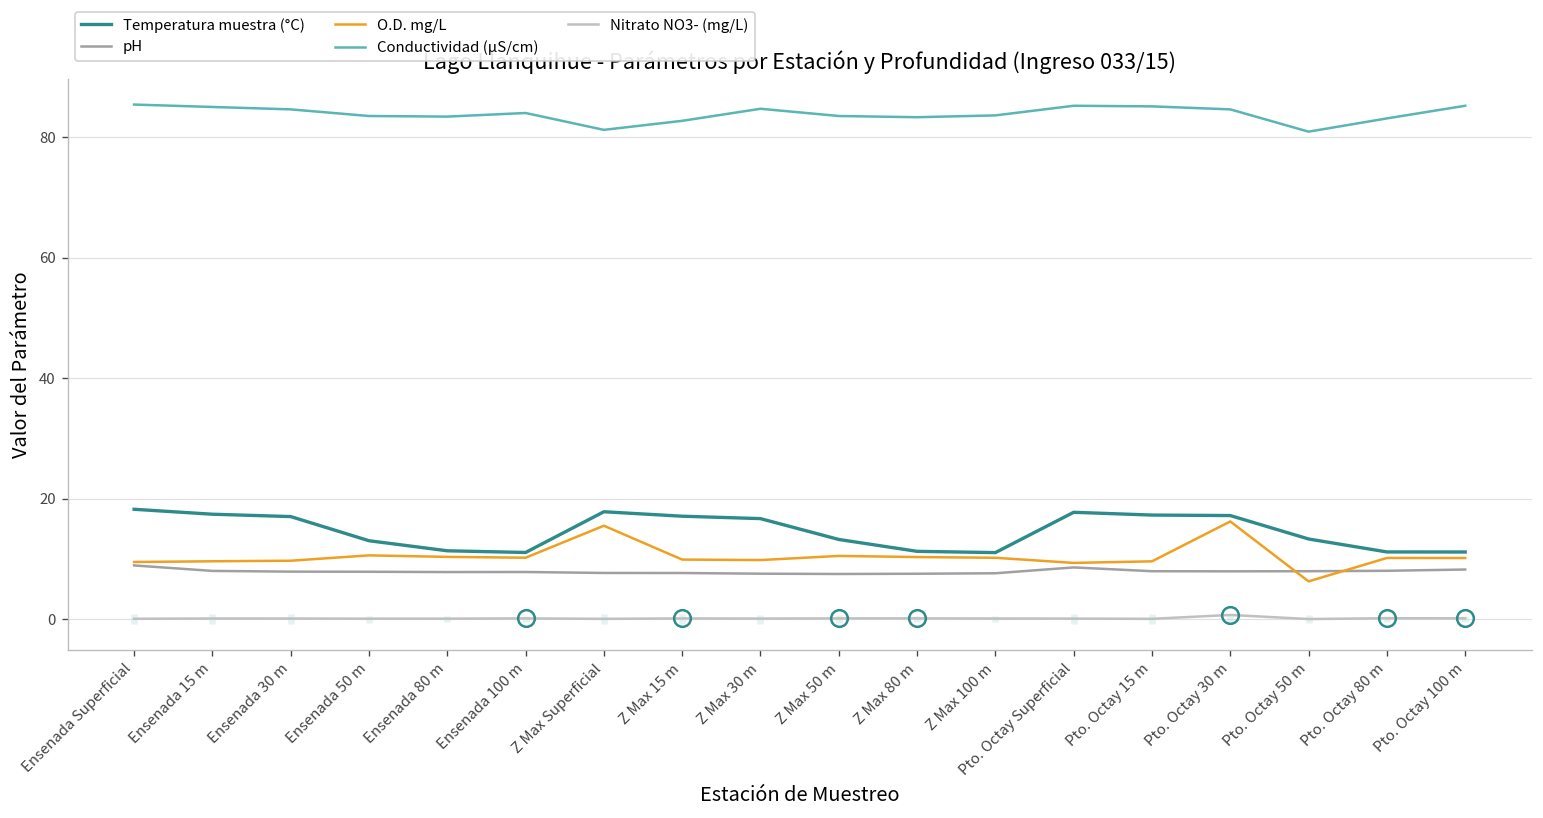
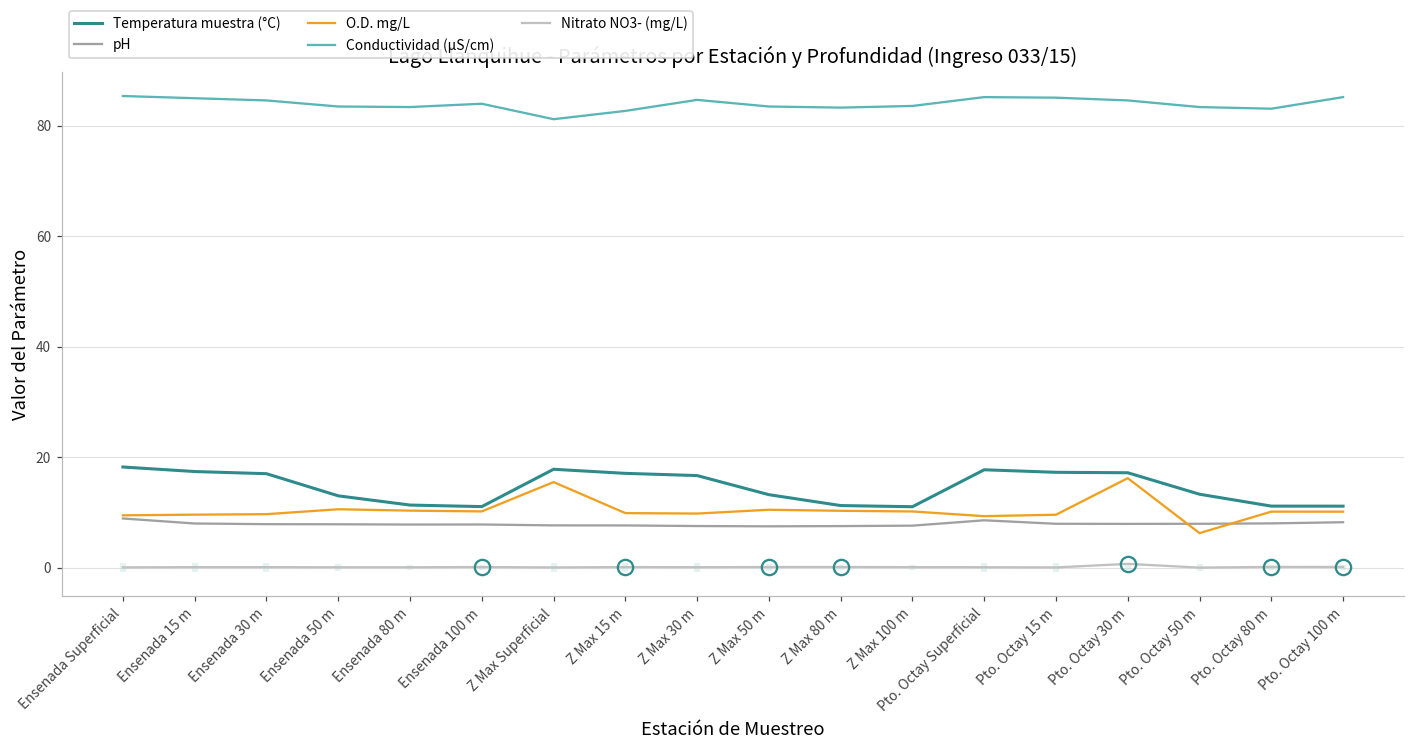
  {
    "O.D. mg/L": {
      "Ensenada Superficial": 9,
      "Ensenada 15 m": 10,
      "Ensenada 30 m": 10,
      "Ensenada 50 m": 11,
      "Ensenada 80 m": 10,
      "Ensenada 100 m": 10,
      "Z Max Superficial": 15,
      "Z Max 15 m": 10,
      "Z Max 30 m": 10,
      "Z Max 50 m": 10,
      "Z Max 80 m": 10,
      "Z Max 100 m": 10,
      "Pto. Octay Superficial": 9,
      "Pto. Octay 15 m": 10,
      "Pto. Octay 30 m": 16,
      "Pto. Octay 50 m": 6,
      "Pto. Octay 80 m": 10,
      "Pto. Octay 100 m": 10
    },
    "Conductividad (µS/cm)": {
      "Ensenada Superficial": 85,
      "Ensenada 15 m": 85,
      "Ensenada 30 m": 85,
      "Ensenada 50 m": 84,
      "Ensenada 80 m": 83,
      "Ensenada 100 m": 84,
      "Z Max Superficial": 81,
      "Z Max 15 m": 83,
      "Z Max 30 m": 85,
      "Z Max 50 m": 84,
      "Z Max 80 m": 83,
      "Z Max 100 m": 84,
      "Pto. Octay Superficial": 85,
      "Pto. Octay 15 m": 85,
      "Pto. Octay 30 m": 85,
-     "Pto. Octay 50 m": 81,
+     "Pto. Octay 50 m": 83,
      "Pto. Octay 80 m": 83,
      "Pto. Octay 100 m": 85
    }
  }
